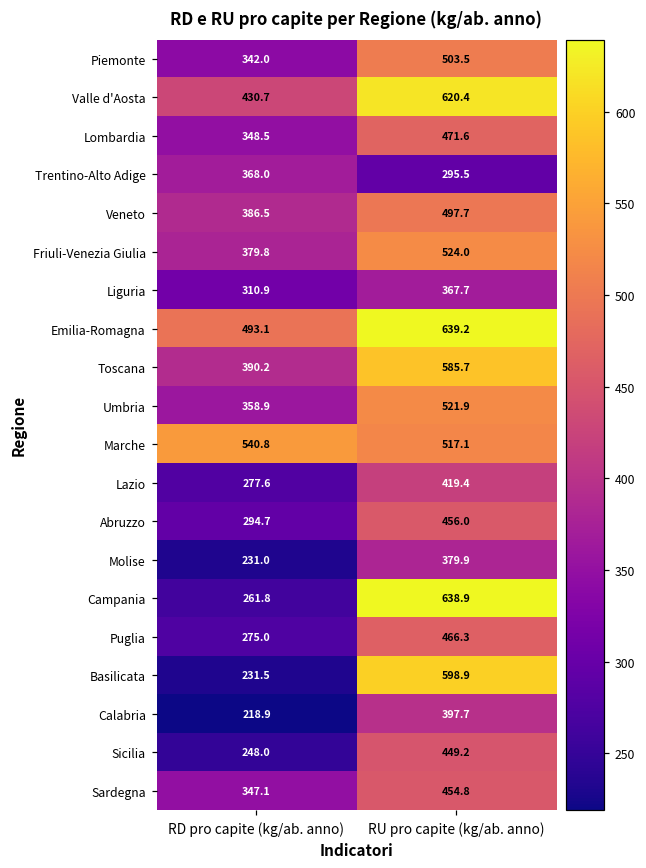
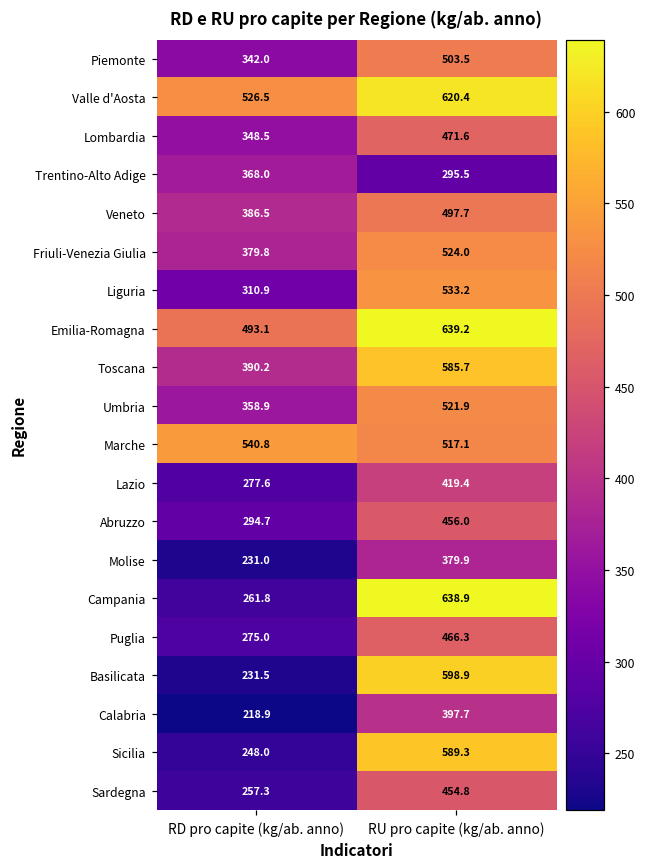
  {
    "Piemonte": {
      "RD pro capite (kg/ab. anno)": 342.0,
      "RU pro capite (kg/ab. anno)": 503.5
    },
    "Valle d'Aosta": {
-     "RD pro capite (kg/ab. anno)": 430.7,
+     "RD pro capite (kg/ab. anno)": 526.5,
      "RU pro capite (kg/ab. anno)": 620.4
    },
    "Lombardia": {
      "RD pro capite (kg/ab. anno)": 348.5,
      "RU pro capite (kg/ab. anno)": 471.6
    },
    "Trentino-Alto Adige": {
      "RD pro capite (kg/ab. anno)": 368.0,
      "RU pro capite (kg/ab. anno)": 295.5
    },
    "Veneto": {
      "RD pro capite (kg/ab. anno)": 386.5,
      "RU pro capite (kg/ab. anno)": 497.7
    },
    "Friuli-Venezia Giulia": {
      "RD pro capite (kg/ab. anno)": 379.8,
      "RU pro capite (kg/ab. anno)": 524.0
    },
    "Liguria": {
      "RD pro capite (kg/ab. anno)": 310.9,
-     "RU pro capite (kg/ab. anno)": 367.7
+     "RU pro capite (kg/ab. anno)": 533.2
    },
    "Emilia-Romagna": {
      "RD pro capite (kg/ab. anno)": 493.1,
      "RU pro capite (kg/ab. anno)": 639.2
    },
    "Toscana": {
      "RD pro capite (kg/ab. anno)": 390.2,
      "RU pro capite (kg/ab. anno)": 585.7
    },
    "Umbria": {
      "RD pro capite (kg/ab. anno)": 358.9,
      "RU pro capite (kg/ab. anno)": 521.9
    },
    "Marche": {
      "RD pro capite (kg/ab. anno)": 540.8,
      "RU pro capite (kg/ab. anno)": 517.1
    },
    "Lazio": {
      "RD pro capite (kg/ab. anno)": 277.6,
      "RU pro capite (kg/ab. anno)": 419.4
    },
    "Abruzzo": {
      "RD pro capite (kg/ab. anno)": 294.7,
      "RU pro capite (kg/ab. anno)": 456.0
    },
    "Molise": {
      "RD pro capite (kg/ab. anno)": 231.0,
      "RU pro capite (kg/ab. anno)": 379.9
    },
    "Campania": {
      "RD pro capite (kg/ab. anno)": 261.8,
      "RU pro capite (kg/ab. anno)": 638.9
    },
    "Puglia": {
      "RD pro capite (kg/ab. anno)": 275.0,
      "RU pro capite (kg/ab. anno)": 466.3
    },
    "Basilicata": {
      "RD pro capite (kg/ab. anno)": 231.5,
      "RU pro capite (kg/ab. anno)": 598.9
    },
    "Calabria": {
      "RD pro capite (kg/ab. anno)": 218.9,
      "RU pro capite (kg/ab. anno)": 397.7
    },
    "Sicilia": {
      "RD pro capite (kg/ab. anno)": 248.0,
-     "RU pro capite (kg/ab. anno)": 449.2
+     "RU pro capite (kg/ab. anno)": 589.3
    },
    "Sardegna": {
-     "RD pro capite (kg/ab. anno)": 347.1,
+     "RD pro capite (kg/ab. anno)": 257.3,
      "RU pro capite (kg/ab. anno)": 454.8
    }
  }
